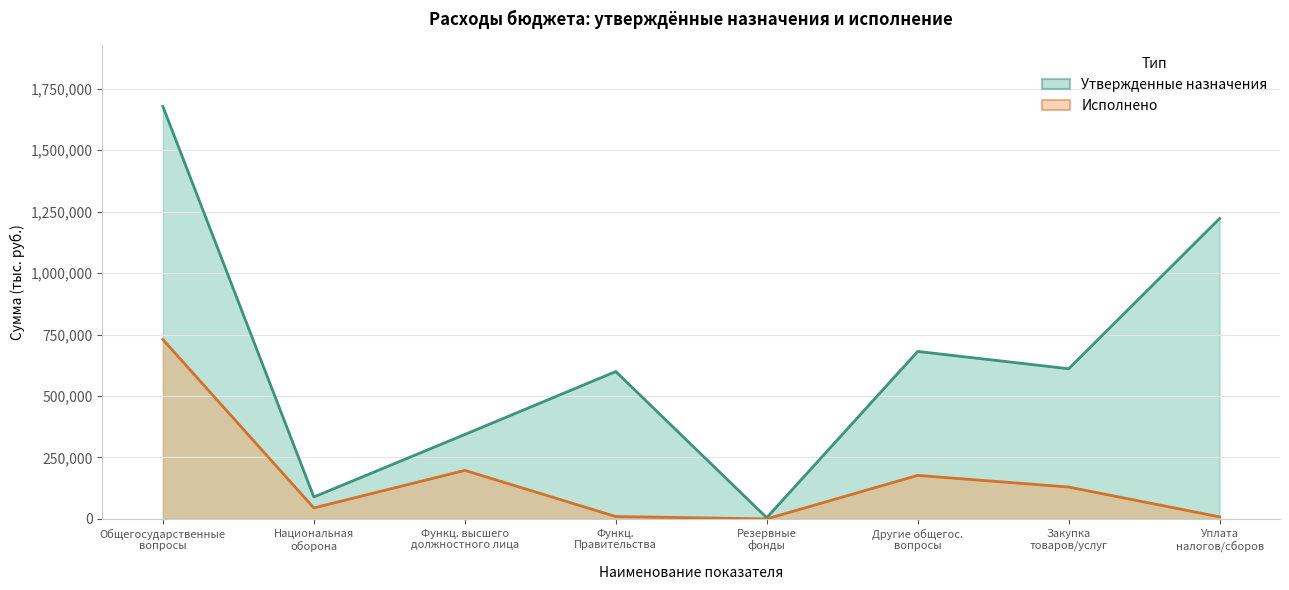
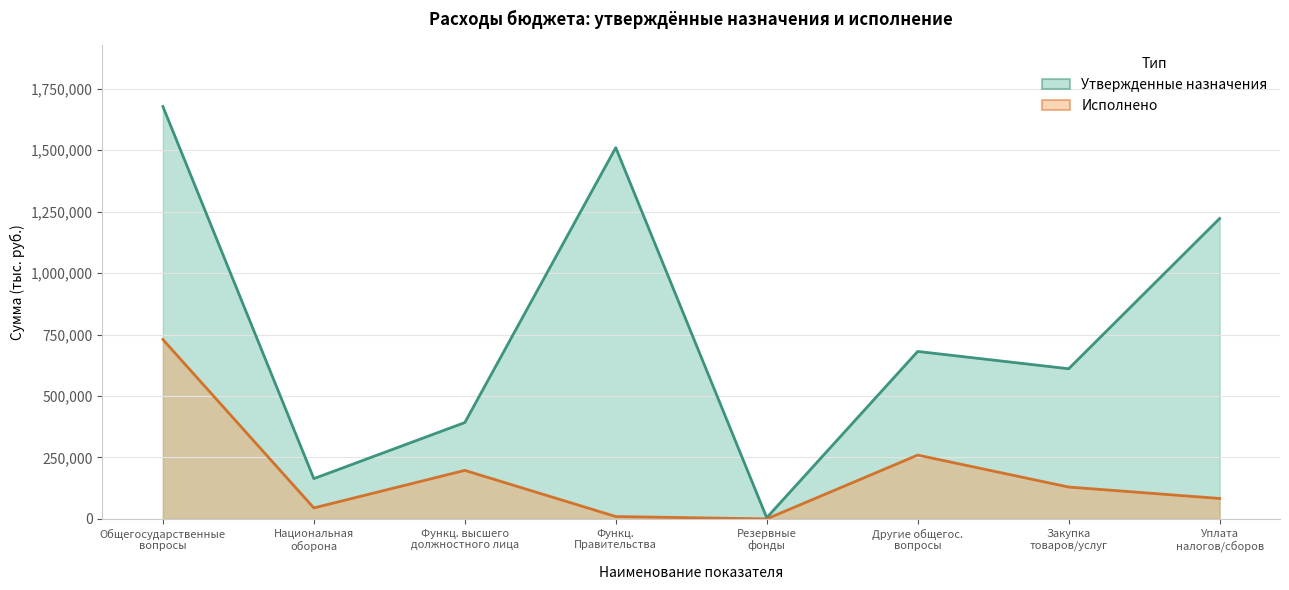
  {
    "Утвержденные назначения": {
      "Общегосударственные вопросы": "1,680,000",
-     "Национальная оборона": "90,000",
-     "Функц. высшего должностного лица": "340,000",
-     "Функц. Правительства": "600,000",
+     "Национальная оборона": "160,000",
+     "Функц. высшего должностного лица": "390,000",
+     "Функц. Правительства": "1,510,000",
      "Другие общегос. вопросы": "680,000",
      "Закупка товаров/услуг": "610,000",
      "Уплата налогов/сборов": "1,220,000"
    },
    "Исполнено": {
      "Общегосударственные вопросы": "730,000",
      "Национальная оборона": "40,000",
      "Функц. высшего должностного лица": "200,000",
      "Функц. Правительства": "10,000",
-     "Другие общегос. вопросы": "180,000",
+     "Другие общегос. вопросы": "260,000",
      "Закупка товаров/услуг": "130,000",
-     "Уплата налогов/сборов": "10,000"
+     "Уплата налогов/сборов": "80,000"
    }
  }
